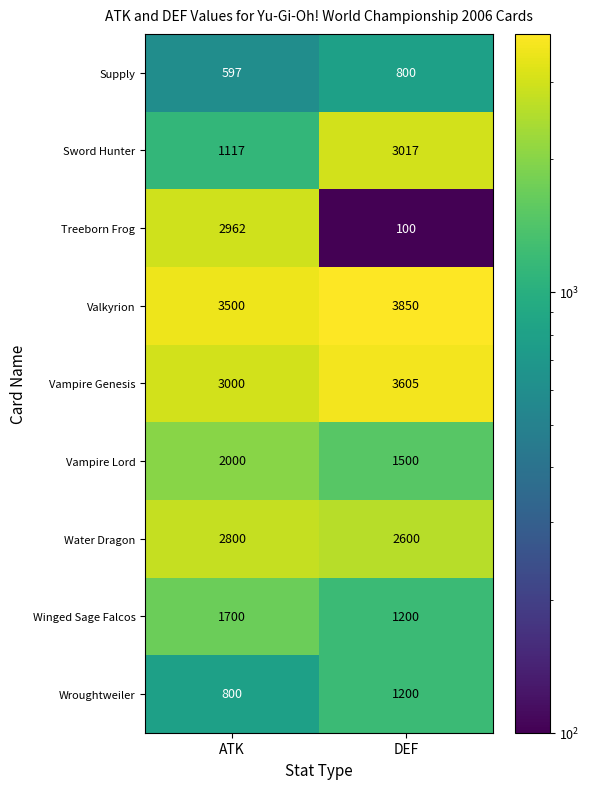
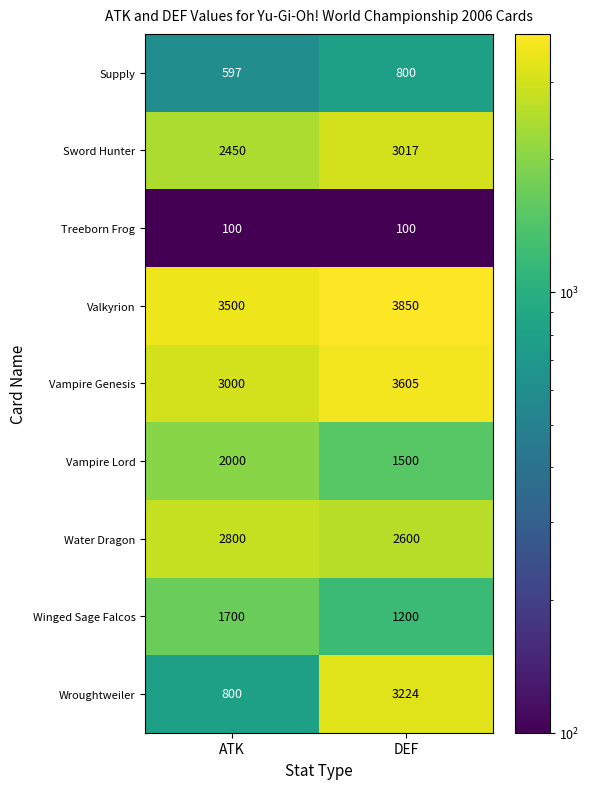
  {
    "Supply": {
      "ATK": 597,
      "DEF": 800
    },
    "Sword Hunter": {
-     "ATK": 1117,
+     "ATK": 2450,
      "DEF": 3017
    },
    "Treeborn Frog": {
-     "ATK": 2962,
+     "ATK": 100,
      "DEF": 100
    },
    "Valkyrion": {
      "ATK": 3500,
      "DEF": 3850
    },
    "Vampire Genesis": {
      "ATK": 3000,
      "DEF": 3605
    },
    "Vampire Lord": {
      "ATK": 2000,
      "DEF": 1500
    },
    "Water Dragon": {
      "ATK": 2800,
      "DEF": 2600
    },
    "Winged Sage Falcos": {
      "ATK": 1700,
      "DEF": 1200
    },
    "Wroughtweiler": {
      "ATK": 800,
-     "DEF": 1200
+     "DEF": 3224
    }
  }
